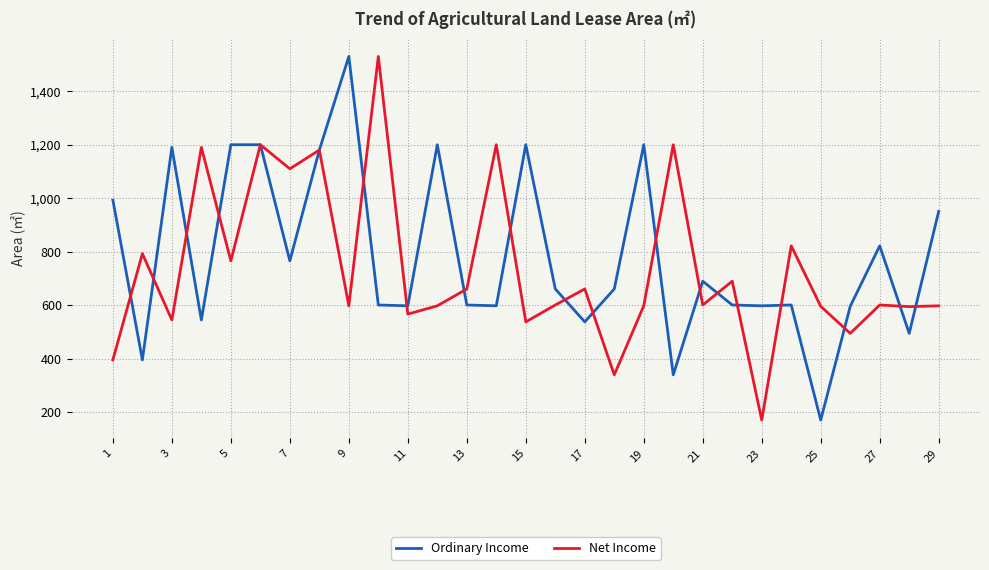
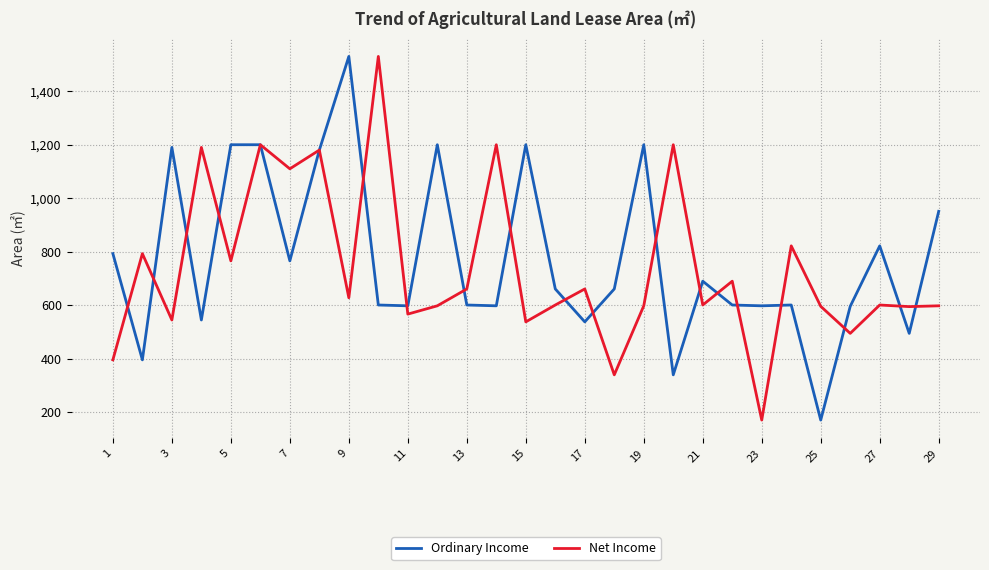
  {
    "Ordinary Income": {
-     "1": "990",
+     "1": "790",
      "3": "1,190",
      "5": "1,200",
      "7": "770",
      "9": "1,530",
      "11": "600",
      "13": "600",
      "15": "1,200",
      "17": "540",
      "19": "1,200",
      "21": "690",
      "23": "600",
      "25": "170",
      "27": "820",
      "29": "950"
    },
    "Net Income": {
      "1": "400",
      "3": "550",
      "5": "770",
      "7": "1,110",
-     "9": "600",
+     "9": "630",
      "11": "570",
      "13": "660",
      "15": "540",
      "17": "660",
      "19": "600",
      "21": "600",
      "23": "170",
      "25": "600",
      "27": "600",
      "29": "600"
    }
  }
